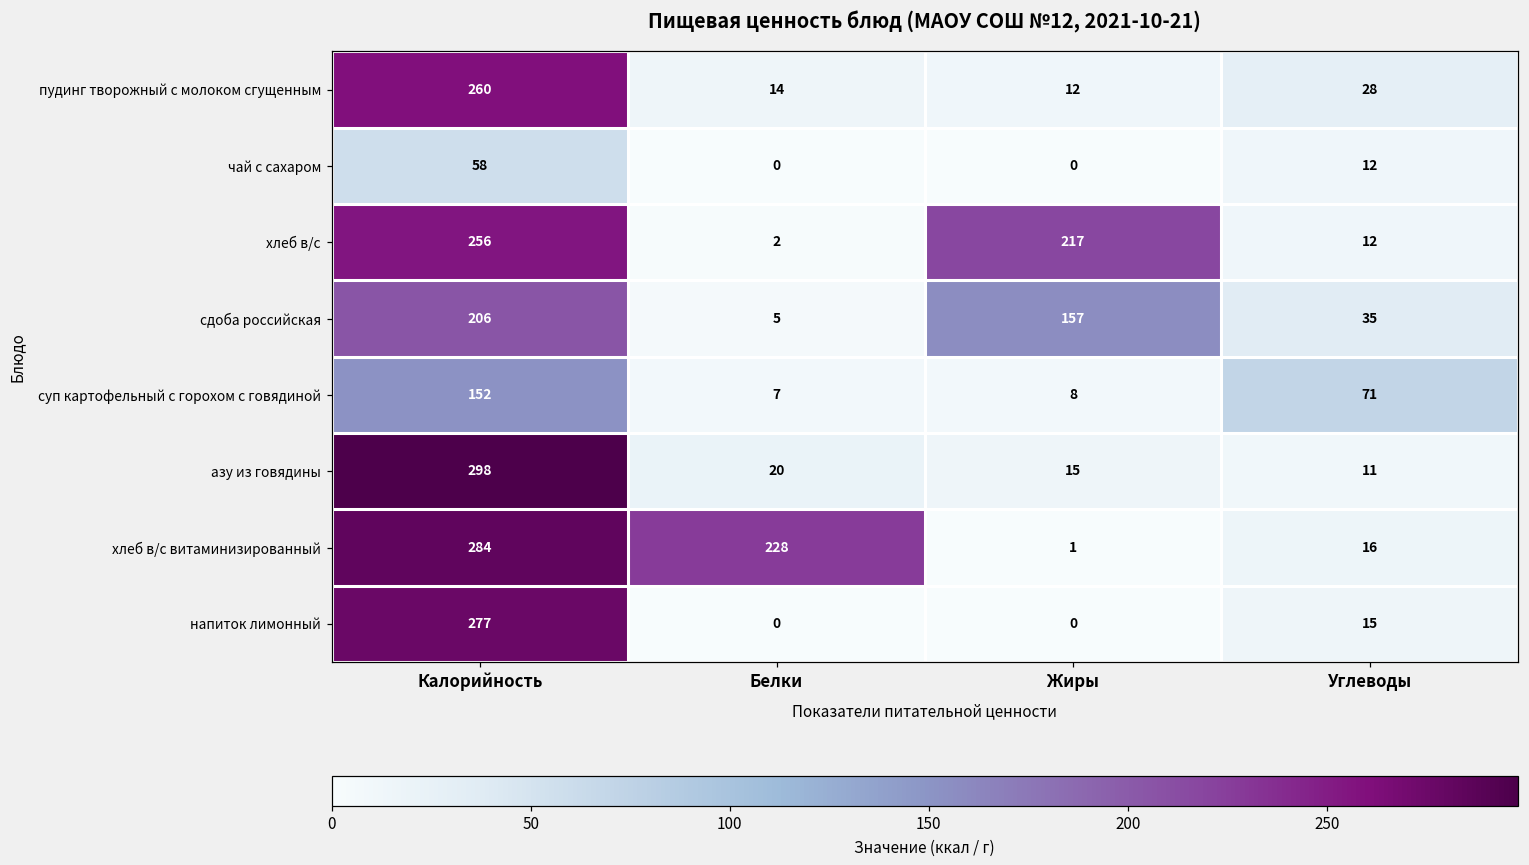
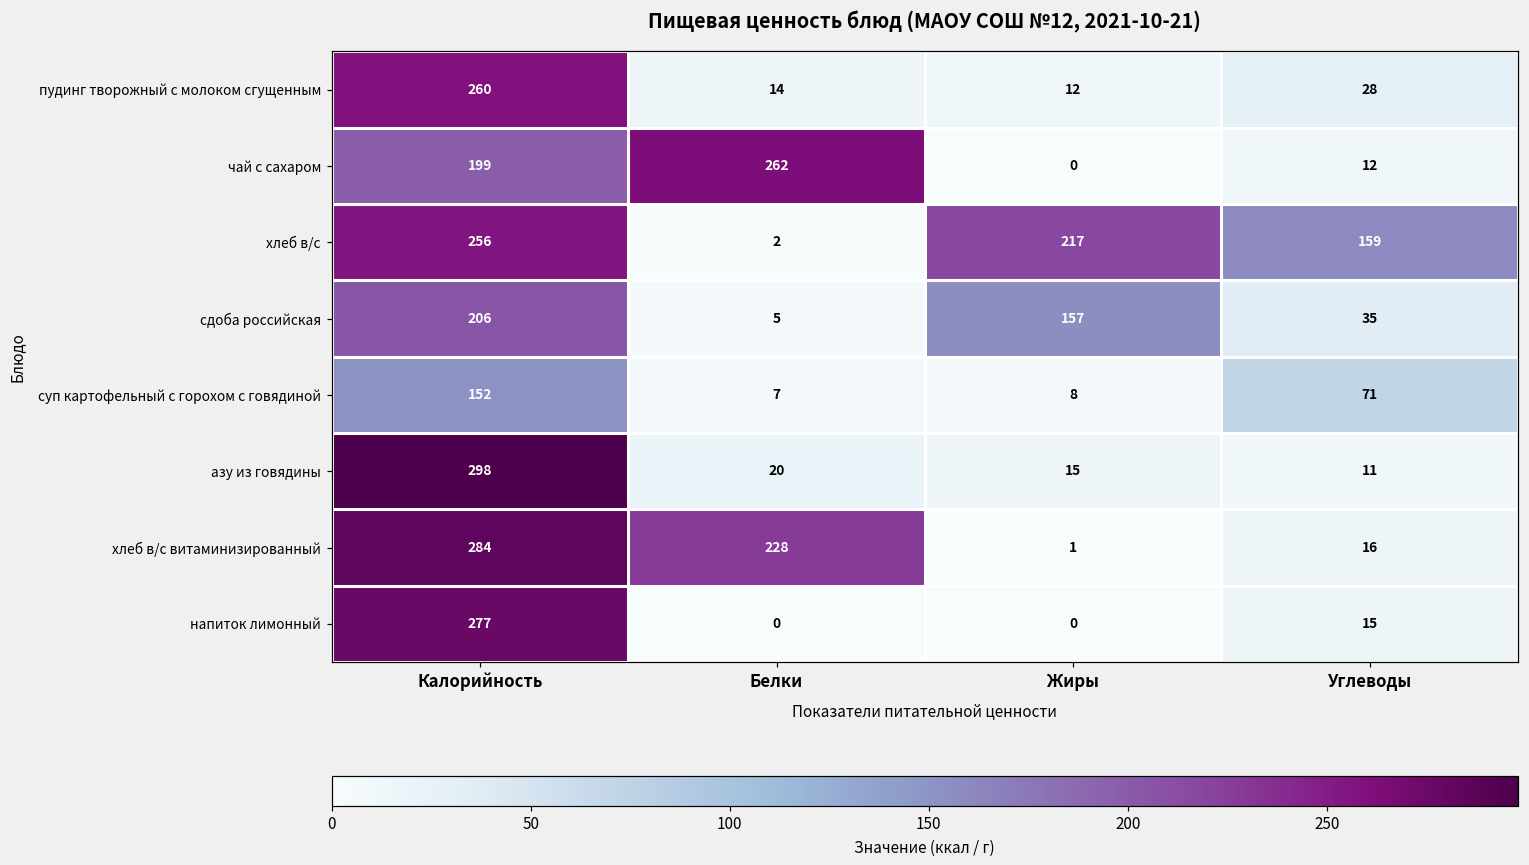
  {
    "пудинг творожный с молоком сгущенным": {
      "Калорийность": 260,
      "Белки": 14,
      "Жиры": 12,
      "Углеводы": 28
    },
    "чай с сахаром": {
-     "Калорийность": 58,
-     "Белки": 0,
+     "Калорийность": 199,
+     "Белки": 262,
      "Жиры": 0,
      "Углеводы": 12
    },
    "хлеб в/с": {
      "Калорийность": 256,
      "Белки": 2,
      "Жиры": 217,
-     "Углеводы": 12
+     "Углеводы": 159
    },
    "сдоба российская": {
      "Калорийность": 206,
      "Белки": 5,
      "Жиры": 157,
      "Углеводы": 35
    },
    "суп картофельный с горохом с говядиной": {
      "Калорийность": 152,
      "Белки": 7,
      "Жиры": 8,
      "Углеводы": 71
    },
    "азу из говядины": {
      "Калорийность": 298,
      "Белки": 20,
      "Жиры": 15,
      "Углеводы": 11
    },
    "хлеб в/с витаминизированный": {
      "Калорийность": 284,
      "Белки": 228,
      "Жиры": 1,
      "Углеводы": 16
    },
    "напиток лимонный": {
      "Калорийность": 277,
      "Белки": 0,
      "Жиры": 0,
      "Углеводы": 15
    }
  }
